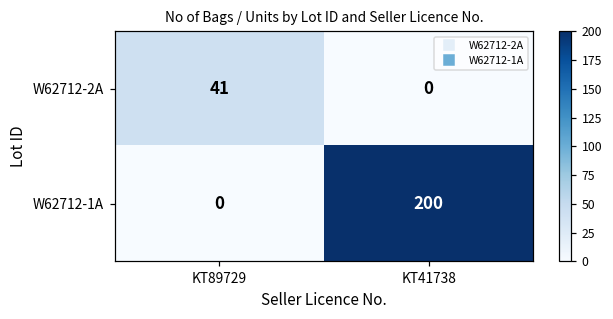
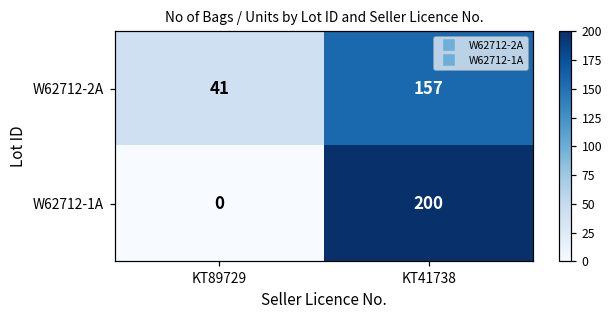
  {
    "W62712-2A": {
      "KT89729": 41,
-     "KT41738": 0
+     "KT41738": 157
    },
    "W62712-1A": {
      "KT89729": 0,
      "KT41738": 200
    }
  }
